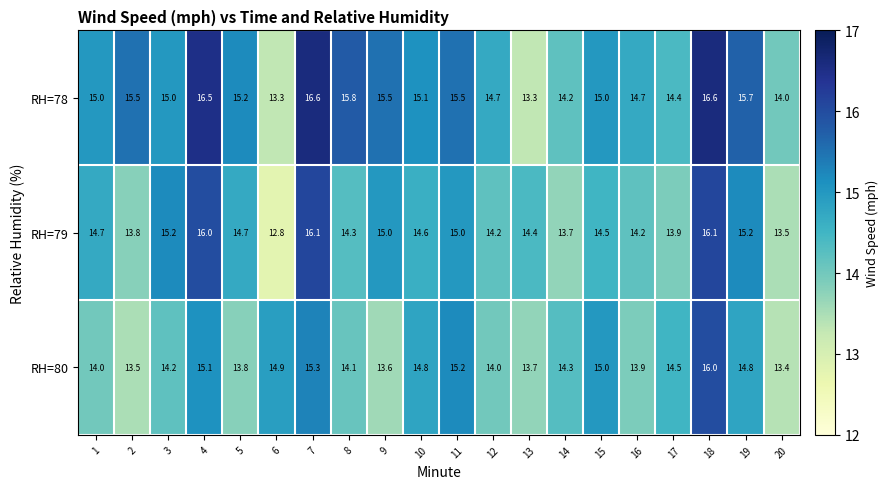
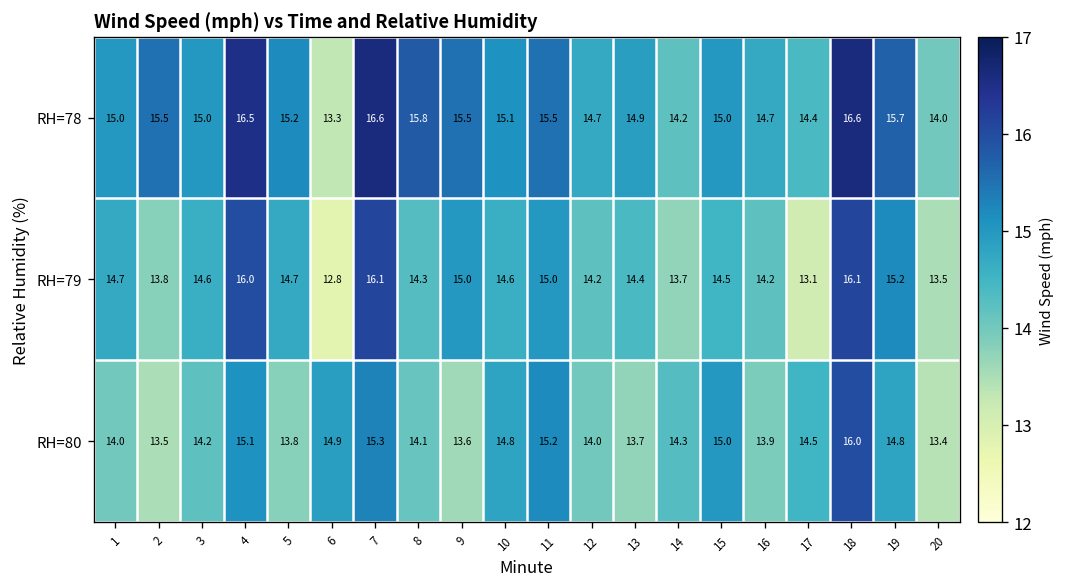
  {
    "RH=78": {
      "1": 15.0,
      "2": 15.5,
      "3": 15.0,
      "4": 16.5,
      "5": 15.2,
      "6": 13.3,
      "7": 16.6,
      "8": 15.8,
      "9": 15.5,
      "10": 15.1,
      "11": 15.5,
      "12": 14.7,
-     "13": 13.3,
+     "13": 14.9,
      "14": 14.2,
      "15": 15.0,
      "16": 14.7,
      "17": 14.4,
      "18": 16.6,
      "19": 15.7,
      "20": 14.0
    },
    "RH=79": {
      "1": 14.7,
      "2": 13.8,
-     "3": 15.2,
+     "3": 14.6,
      "4": 16.0,
      "5": 14.7,
      "6": 12.8,
      "7": 16.1,
      "8": 14.3,
      "9": 15.0,
      "10": 14.6,
      "11": 15.0,
      "12": 14.2,
      "13": 14.4,
      "14": 13.7,
      "15": 14.5,
      "16": 14.2,
-     "17": 13.9,
+     "17": 13.1,
      "18": 16.1,
      "19": 15.2,
      "20": 13.5
    },
    "RH=80": {
      "1": 14.0,
      "2": 13.5,
      "3": 14.2,
      "4": 15.1,
      "5": 13.8,
      "6": 14.9,
      "7": 15.3,
      "8": 14.1,
      "9": 13.6,
      "10": 14.8,
      "11": 15.2,
      "12": 14.0,
      "13": 13.7,
      "14": 14.3,
      "15": 15.0,
      "16": 13.9,
      "17": 14.5,
      "18": 16.0,
      "19": 14.8,
      "20": 13.4
    }
  }
